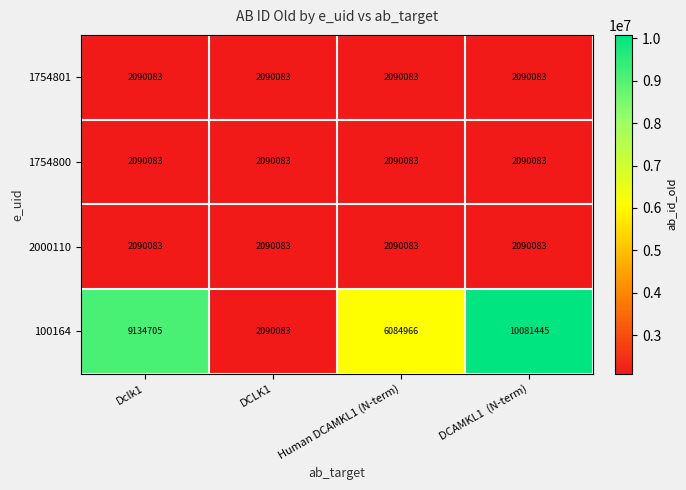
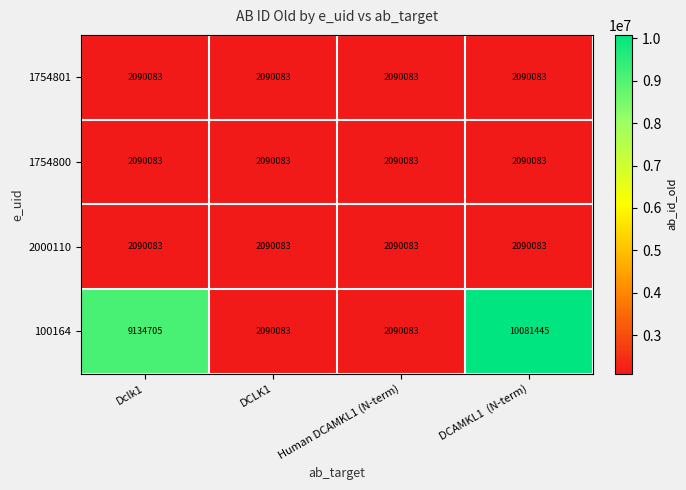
  {
    "1754801": {
      "Dclk1": 2090083,
      "DCLK1": 2090083,
      "Human DCAMKL1 (N-term)": 2090083,
      "DCAMKL1 (N-term)": 2090083
    },
    "1754800": {
      "Dclk1": 2090083,
      "DCLK1": 2090083,
      "Human DCAMKL1 (N-term)": 2090083,
      "DCAMKL1 (N-term)": 2090083
    },
    "2000110": {
      "Dclk1": 2090083,
      "DCLK1": 2090083,
      "Human DCAMKL1 (N-term)": 2090083,
      "DCAMKL1 (N-term)": 2090083
    },
    "100164": {
      "Dclk1": 9134705,
      "DCLK1": 2090083,
-     "Human DCAMKL1 (N-term)": 6084966,
+     "Human DCAMKL1 (N-term)": 2090083,
      "DCAMKL1 (N-term)": 10081445
    }
  }
